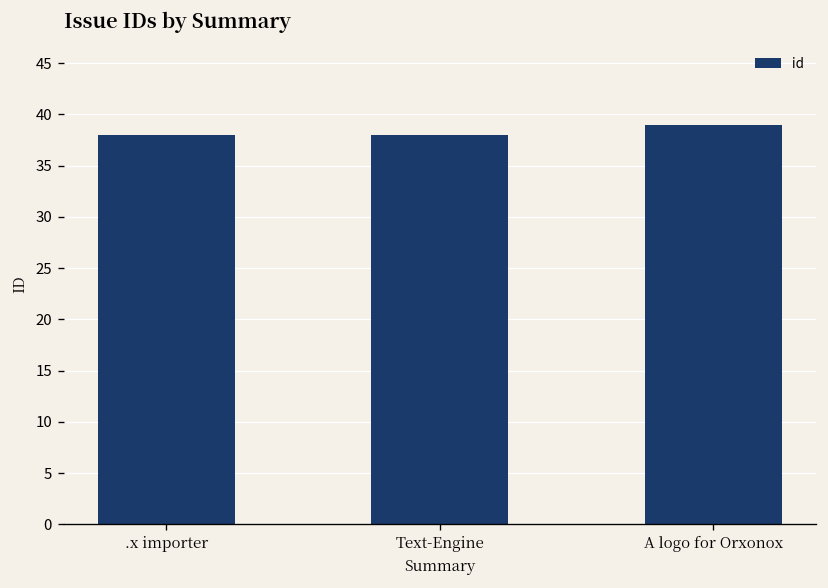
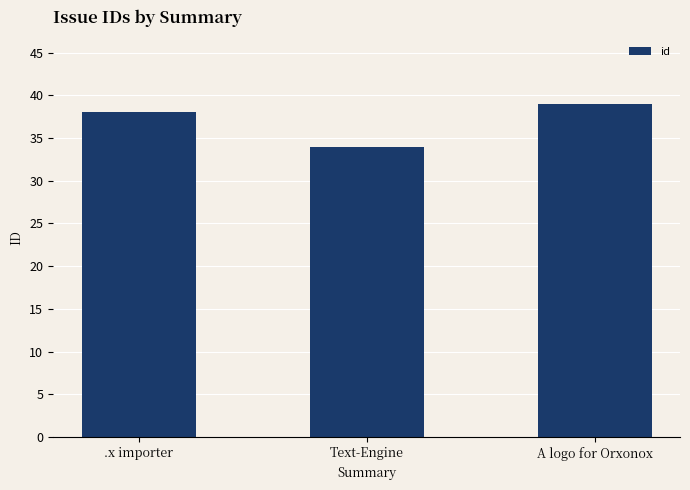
  {
    ".x importer": 38,
-   "Text-Engine": 38,
+   "Text-Engine": 34,
    "A logo for Orxonox": 39
  }
